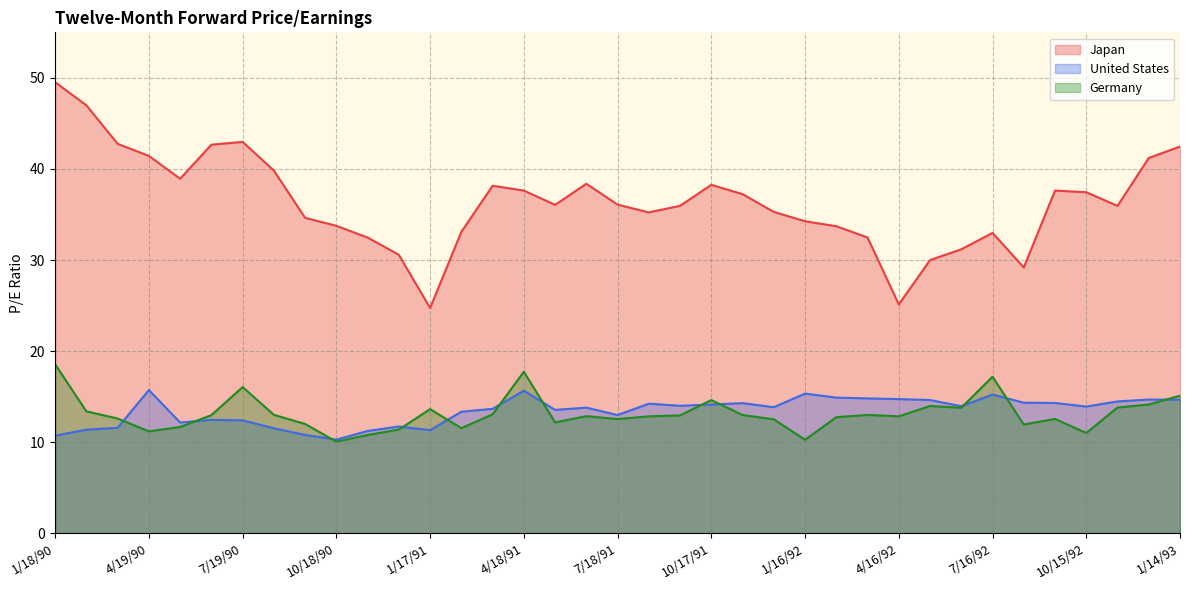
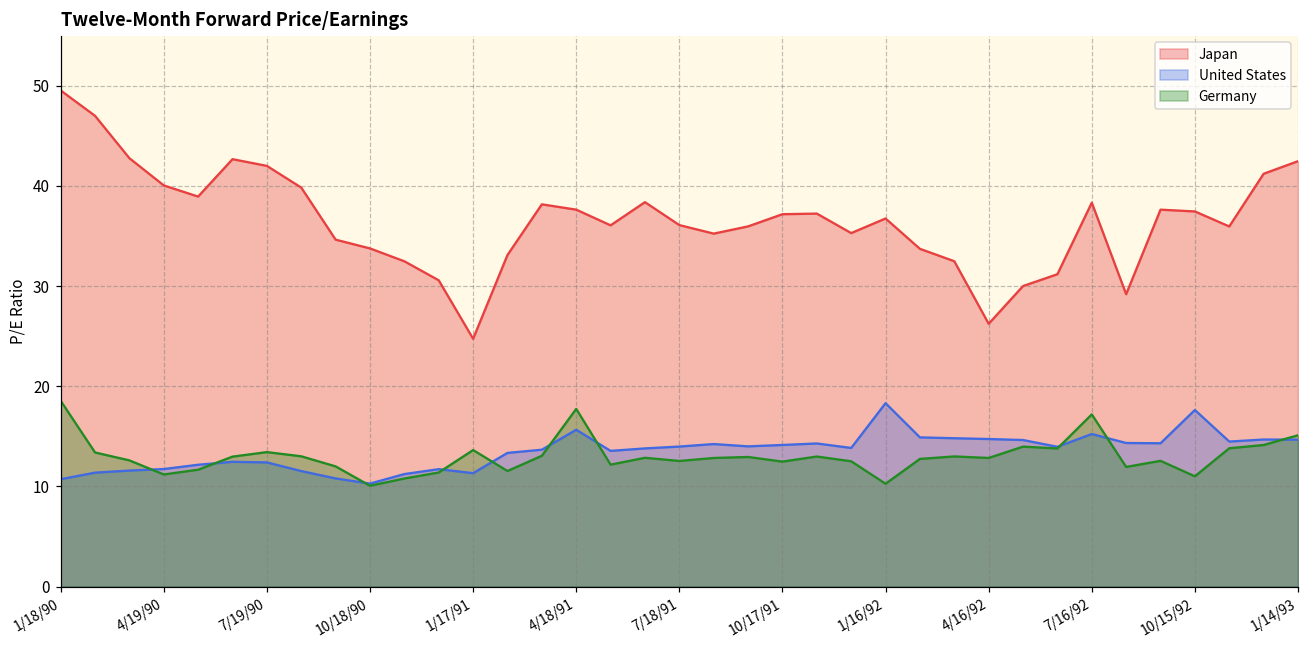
  {
    "Japan": {
      "1/18/90": 50,
-     "4/19/90": 41,
-     "7/19/90": 43,
+     "4/19/90": 40,
+     "7/19/90": 42,
      "10/18/90": 34,
      "1/17/91": 25,
      "4/18/91": 38,
      "7/18/91": 36,
-     "10/17/91": 38,
-     "1/16/92": 34,
-     "4/16/92": 25,
-     "7/16/92": 33,
+     "10/17/91": 37,
+     "1/16/92": 37,
+     "4/16/92": 26,
+     "7/16/92": 38,
      "10/15/92": 37,
      "1/14/93": 42
    },
    "United States": {
      "1/18/90": 11,
-     "4/19/90": 16,
+     "4/19/90": 12,
      "7/19/90": 12,
      "1/17/91": 11,
      "4/18/91": 16,
-     "7/18/91": 13,
+     "7/18/91": 14,
      "10/17/91": 14,
-     "1/16/92": 15,
+     "1/16/92": 18,
      "4/16/92": 15,
      "7/16/92": 15,
-     "10/15/92": 14,
+     "10/15/92": 18,
      "1/14/93": 15
    },
    "Germany": {
      "1/18/90": 19,
      "4/19/90": 11,
-     "7/19/90": 16,
+     "7/19/90": 13,
      "1/17/91": 14,
      "4/18/91": 18,
      "7/18/91": 13,
-     "10/17/91": 15,
+     "10/17/91": 12,
      "1/16/92": 10,
      "4/16/92": 13,
      "7/16/92": 17,
      "10/15/92": 11,
      "1/14/93": 15
    }
  }
